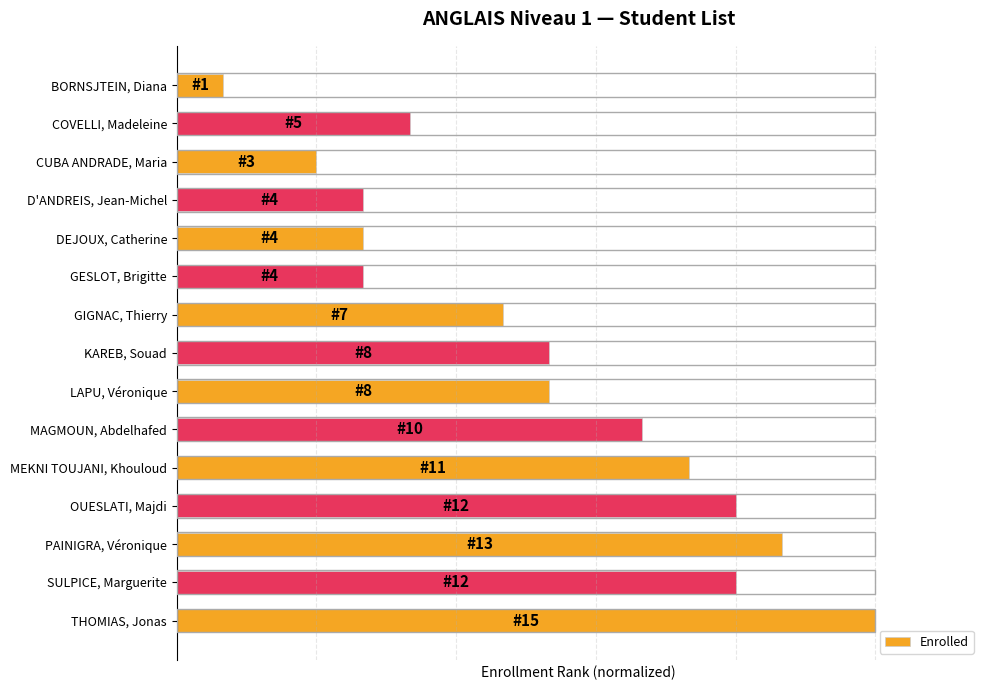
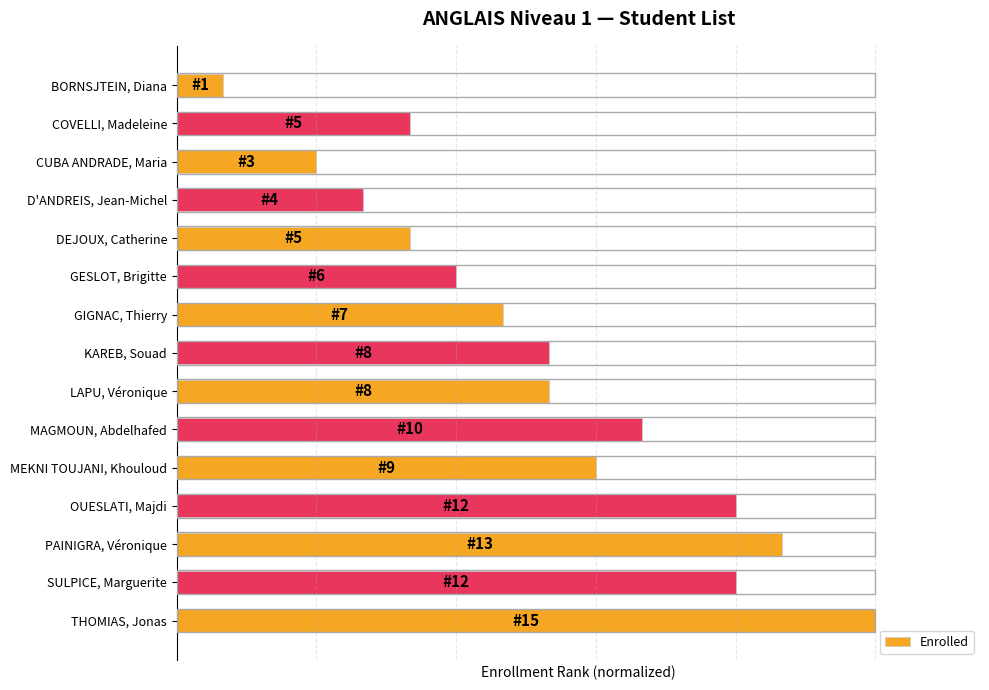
  {
-   "DEJOUX, Catherine": 4,
-   "GESLOT, Brigitte": 4,
-   "MEKNI TOUJANI, Khouloud": 11
+   "DEJOUX, Catherine": 5,
+   "GESLOT, Brigitte": 6,
+   "MEKNI TOUJANI, Khouloud": 9
  }
